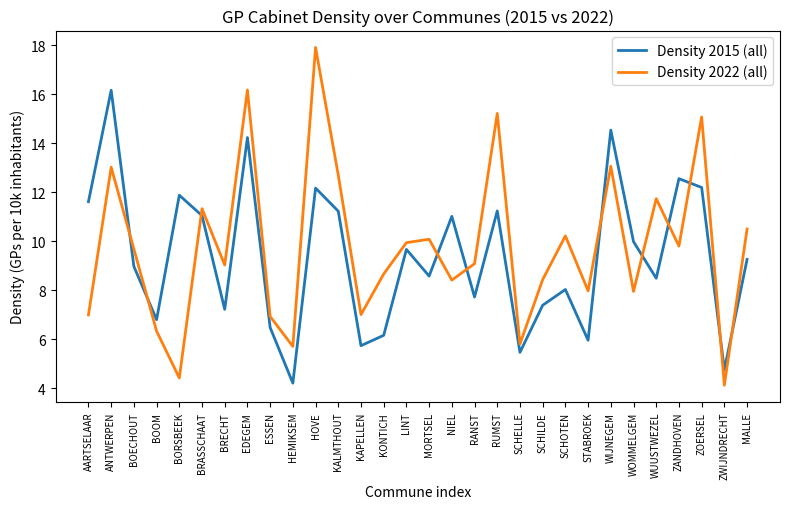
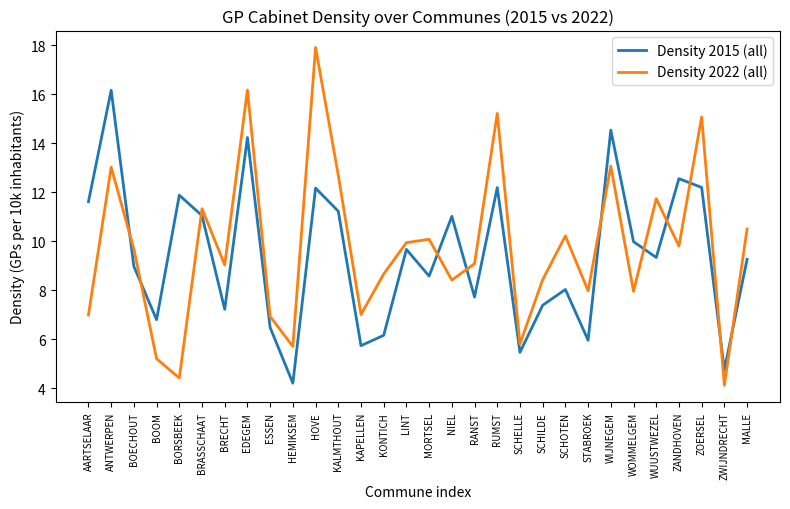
  {
    "Density 2015 (all)": {
      "AARTSELAAR": 11.6,
      "ANTWERPEN": 16.2,
      "BOECHOUT": 9.0,
      "BOOM": 6.8,
      "BORSBEEK": 11.9,
      "BRASSCHAAT": 11.0,
      "BRECHT": 7.2,
      "EDEGEM": 14.2,
      "ESSEN": 6.5,
      "HEMIKSEM": 4.2,
      "HOVE": 12.2,
      "KALMTHOUT": 11.2,
      "KAPELLEN": 5.7,
      "KONTICH": 6.2,
      "LINT": 9.7,
      "MORTSEL": 8.6,
      "NIEL": 11.0,
      "RANST": 7.7,
-     "RUMST": 11.2,
+     "RUMST": 12.2,
      "SCHELLE": 5.5,
      "SCHILDE": 7.4,
      "SCHOTEN": 8.0,
      "STABROEK": 6.0,
      "WIJNEGEM": 14.5,
      "WOMMELGEM": 10.0,
-     "WUUSTWEZEL": 8.5,
+     "WUUSTWEZEL": 9.3,
      "ZANDHOVEN": 12.6,
      "ZOERSEL": 12.2,
      "ZWIJNDRECHT": 4.8,
      "MALLE": 9.3
    },
    "Density 2022 (all)": {
      "AARTSELAAR": 7.0,
      "ANTWERPEN": 13.0,
      "BOECHOUT": 9.7,
-     "BOOM": 6.3,
+     "BOOM": 5.2,
      "BORSBEEK": 4.4,
      "BRASSCHAAT": 11.3,
      "BRECHT": 9.0,
      "EDEGEM": 16.2,
      "ESSEN": 6.9,
      "HEMIKSEM": 5.7,
      "HOVE": 17.9,
      "KALMTHOUT": 12.7,
      "KAPELLEN": 7.0,
      "KONTICH": 8.7,
      "LINT": 9.9,
      "MORTSEL": 10.1,
      "NIEL": 8.4,
      "RANST": 9.1,
      "RUMST": 15.2,
      "SCHELLE": 5.8,
      "SCHILDE": 8.4,
      "SCHOTEN": 10.2,
      "STABROEK": 8.0,
      "WIJNEGEM": 13.1,
      "WOMMELGEM": 8.0,
      "WUUSTWEZEL": 11.7,
      "ZANDHOVEN": 9.8,
      "ZOERSEL": 15.1,
      "ZWIJNDRECHT": 4.1,
      "MALLE": 10.5
    }
  }
